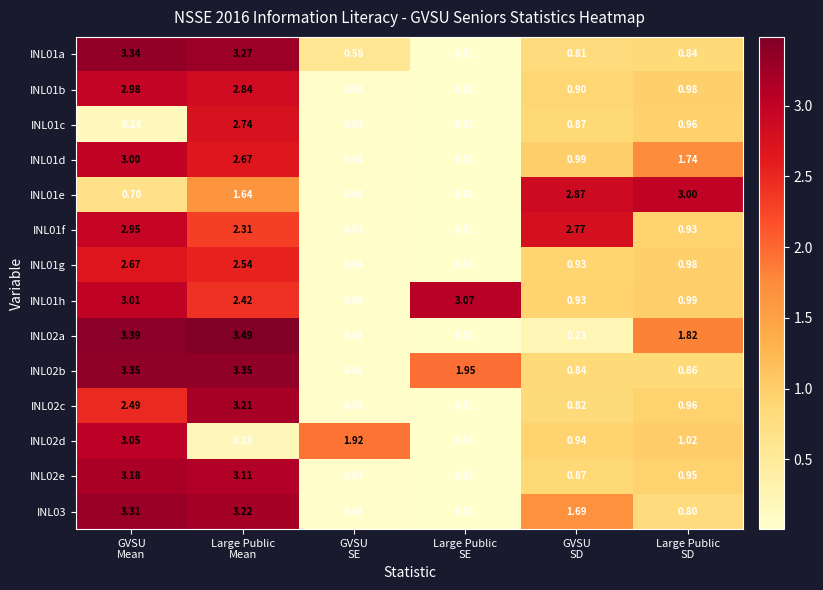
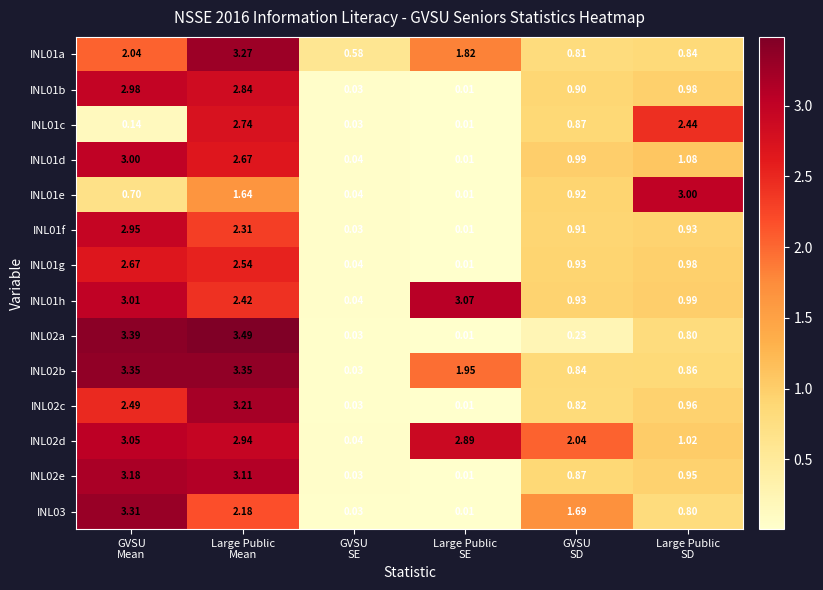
  {
    "INL01a": {
-     "GVSU Mean": 3.34,
+     "GVSU Mean": 2.04,
      "Large Public Mean": 3.27,
      "GVSU SE": 0.58,
-     "Large Public SE": 0.01,
+     "Large Public SE": 1.82,
      "GVSU SD": 0.81,
      "Large Public SD": 0.84
    },
    "INL01b": {
      "GVSU Mean": 2.98,
      "Large Public Mean": 2.84,
      "GVSU SE": 0.03,
      "Large Public SE": 0.01,
      "GVSU SD": 0.90,
      "Large Public SD": 0.98
    },
    "INL01c": {
      "GVSU Mean": 0.14,
      "Large Public Mean": 2.74,
      "GVSU SE": 0.03,
      "Large Public SE": 0.01,
      "GVSU SD": 0.87,
-     "Large Public SD": 0.96
+     "Large Public SD": 2.44
    },
    "INL01d": {
      "GVSU Mean": 3.00,
      "Large Public Mean": 2.67,
      "GVSU SE": 0.04,
      "Large Public SE": 0.01,
      "GVSU SD": 0.99,
-     "Large Public SD": 1.74
+     "Large Public SD": 1.08
    },
    "INL01e": {
      "GVSU Mean": 0.70,
      "Large Public Mean": 1.64,
      "GVSU SE": 0.04,
      "Large Public SE": 0.01,
-     "GVSU SD": 2.87,
+     "GVSU SD": 0.92,
      "Large Public SD": 3.00
    },
    "INL01f": {
      "GVSU Mean": 2.95,
      "Large Public Mean": 2.31,
      "GVSU SE": 0.03,
      "Large Public SE": 0.01,
-     "GVSU SD": 2.77,
+     "GVSU SD": 0.91,
      "Large Public SD": 0.93
    },
    "INL01g": {
      "GVSU Mean": 2.67,
      "Large Public Mean": 2.54,
      "GVSU SE": 0.04,
      "Large Public SE": 0.01,
      "GVSU SD": 0.93,
      "Large Public SD": 0.98
    },
    "INL01h": {
      "GVSU Mean": 3.01,
      "Large Public Mean": 2.42,
      "GVSU SE": 0.04,
      "Large Public SE": 3.07,
      "GVSU SD": 0.93,
      "Large Public SD": 0.99
    },
    "INL02a": {
      "GVSU Mean": 3.39,
      "Large Public Mean": 3.49,
      "GVSU SE": 0.03,
      "Large Public SE": 0.01,
      "GVSU SD": 0.23,
-     "Large Public SD": 1.82
+     "Large Public SD": 0.80
    },
    "INL02b": {
      "GVSU Mean": 3.35,
      "Large Public Mean": 3.35,
      "GVSU SE": 0.03,
      "Large Public SE": 1.95,
      "GVSU SD": 0.84,
      "Large Public SD": 0.86
    },
    "INL02c": {
      "GVSU Mean": 2.49,
      "Large Public Mean": 3.21,
      "GVSU SE": 0.03,
      "Large Public SE": 0.01,
      "GVSU SD": 0.82,
      "Large Public SD": 0.96
    },
    "INL02d": {
      "GVSU Mean": 3.05,
-     "Large Public Mean": 0.18,
-     "GVSU SE": 1.92,
-     "Large Public SE": 0.01,
-     "GVSU SD": 0.94,
+     "Large Public Mean": 2.94,
+     "GVSU SE": 0.04,
+     "Large Public SE": 2.89,
+     "GVSU SD": 2.04,
      "Large Public SD": 1.02
    },
    "INL02e": {
      "GVSU Mean": 3.18,
      "Large Public Mean": 3.11,
      "GVSU SE": 0.03,
      "Large Public SE": 0.01,
      "GVSU SD": 0.87,
      "Large Public SD": 0.95
    },
    "INL03": {
      "GVSU Mean": 3.31,
-     "Large Public Mean": 3.22,
+     "Large Public Mean": 2.18,
      "GVSU SE": 0.03,
      "Large Public SE": 0.01,
      "GVSU SD": 1.69,
      "Large Public SD": 0.80
    }
  }
